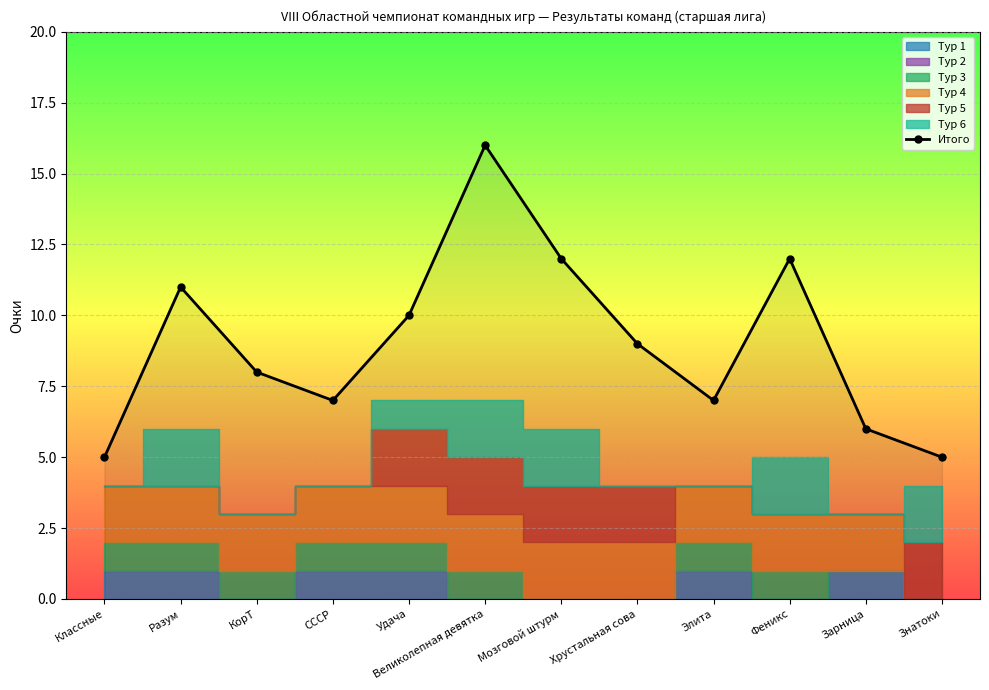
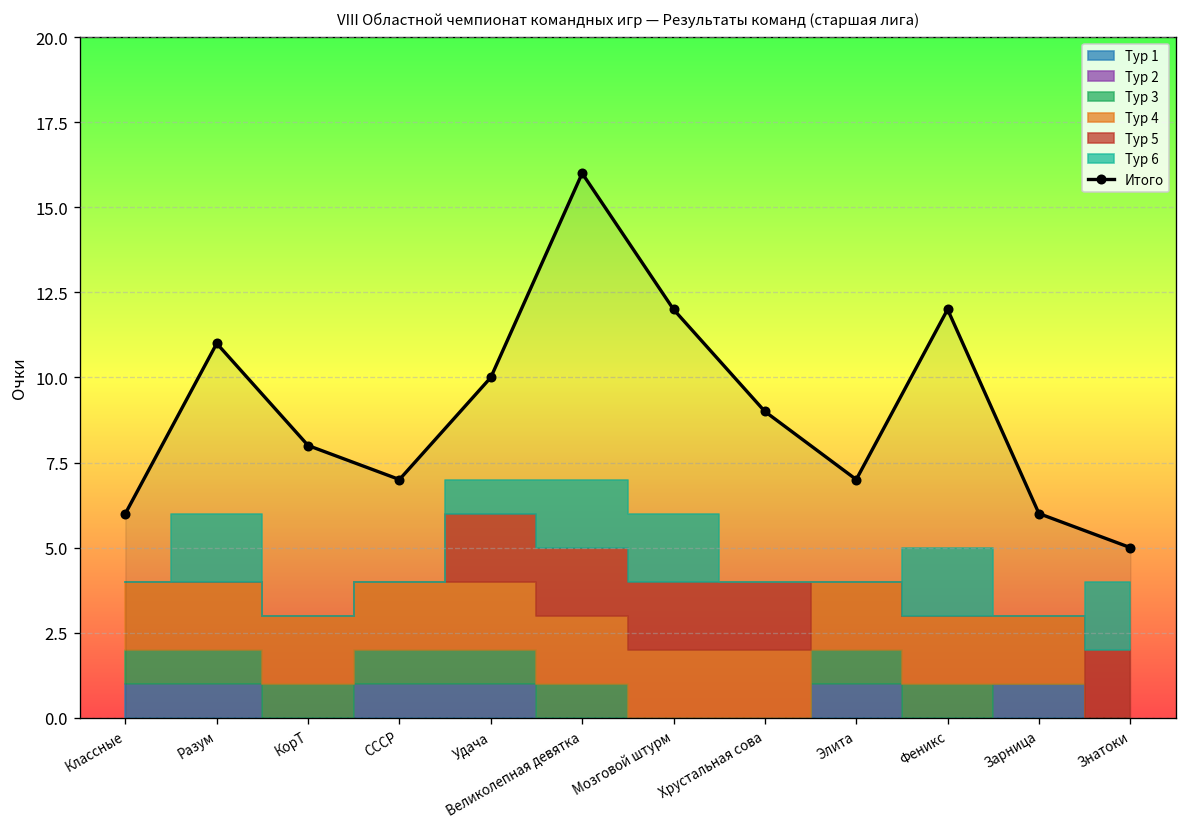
  {
    "Итого": {
-     "Классные": 5,
+     "Классные": 6,
      "Разум": 11,
      "КорТ": 8,
      "СССР": 7,
      "Удача": 10,
      "Великолепная девятка": 16,
      "Мозговой штурм": 12,
      "Хрустальная сова": 9,
      "Элита": 7,
      "Феникс": 12,
      "Зарница": 6,
      "Знатоки": 5
    }
  }
